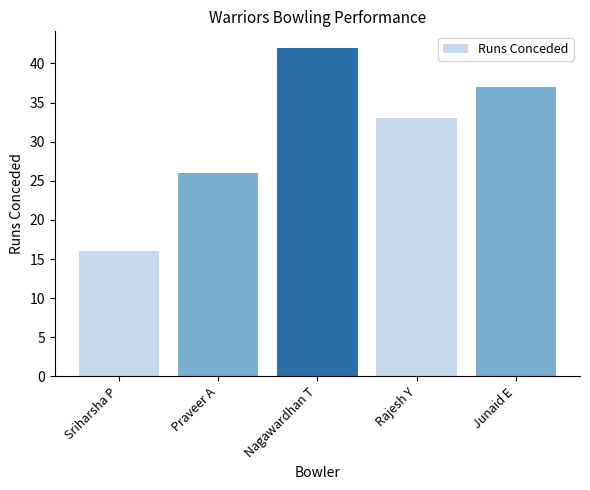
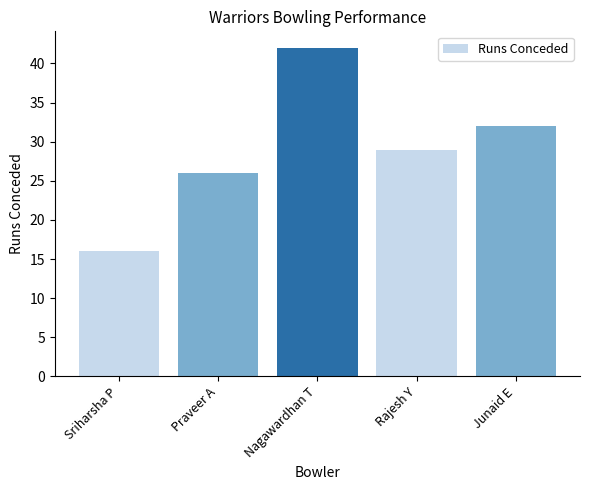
  {
    "Sriharsha P": 16,
    "Praveer A": 26,
    "Nagawardhan T": 42,
-   "Rajesh Y": 33,
-   "Junaid E": 37
+   "Rajesh Y": 29,
+   "Junaid E": 32
  }
